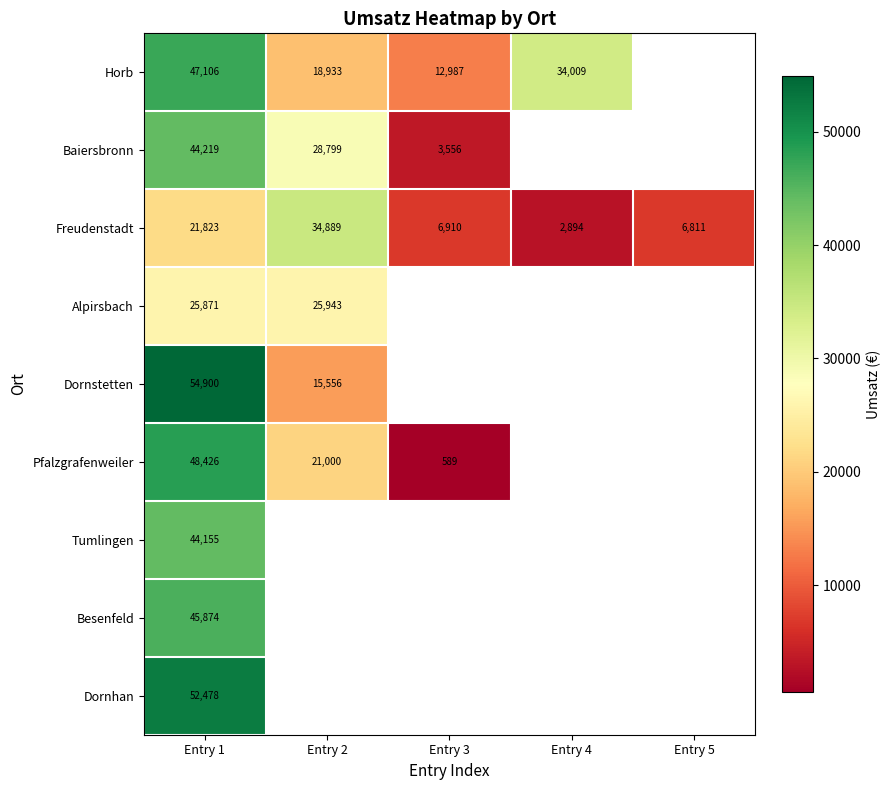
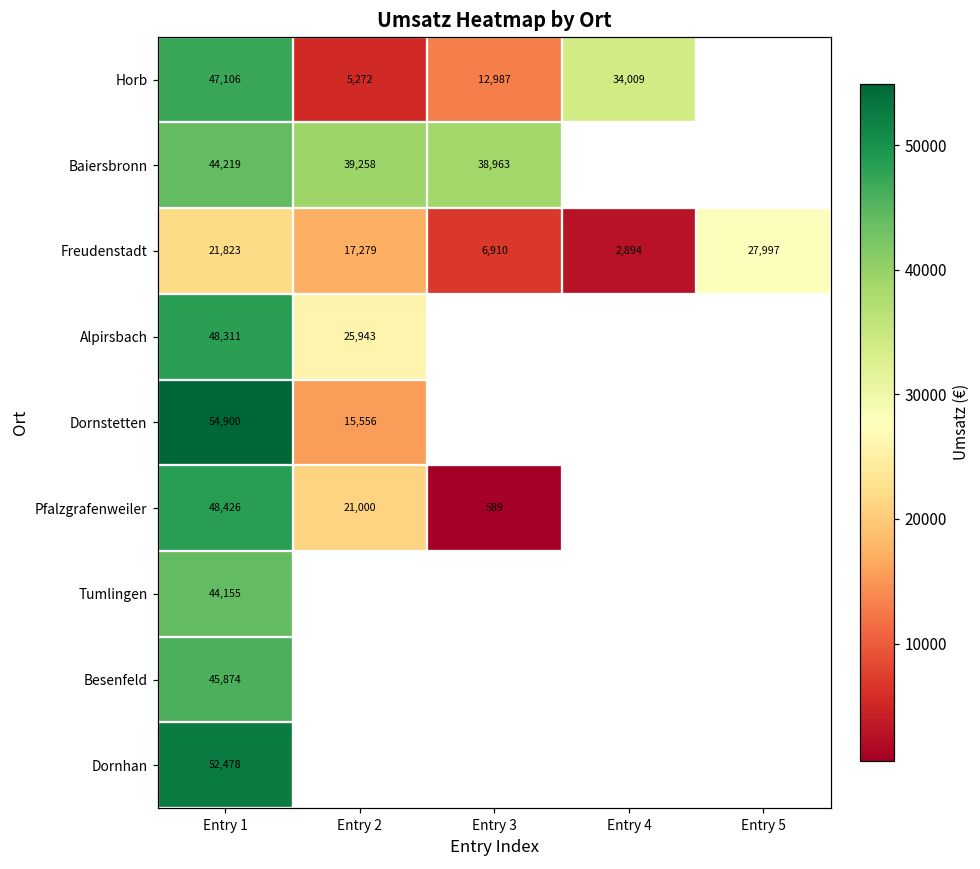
  {
    "Horb": {
      "Entry 1": "47,106",
-     "Entry 2": "18,933",
+     "Entry 2": "5,272",
      "Entry 3": "12,987",
      "Entry 4": "34,009"
    },
    "Baiersbronn": {
      "Entry 1": "44,219",
-     "Entry 2": "28,799",
-     "Entry 3": "3,556"
+     "Entry 2": "39,258",
+     "Entry 3": "38,963"
    },
    "Freudenstadt": {
      "Entry 1": "21,823",
-     "Entry 2": "34,889",
+     "Entry 2": "17,279",
      "Entry 3": "6,910",
      "Entry 4": "2,894",
-     "Entry 5": "6,811"
+     "Entry 5": "27,997"
    },
    "Alpirsbach": {
-     "Entry 1": "25,871",
+     "Entry 1": "48,311",
      "Entry 2": "25,943"
    },
    "Dornstetten": {
      "Entry 1": "54,900",
      "Entry 2": "15,556"
    },
    "Pfalzgrafenweiler": {
      "Entry 1": "48,426",
      "Entry 2": "21,000",
      "Entry 3": "589"
    },
    "Tumlingen": {
      "Entry 1": "44,155"
    },
    "Besenfeld": {
      "Entry 1": "45,874"
    },
    "Dornhan": {
      "Entry 1": "52,478"
    }
  }
